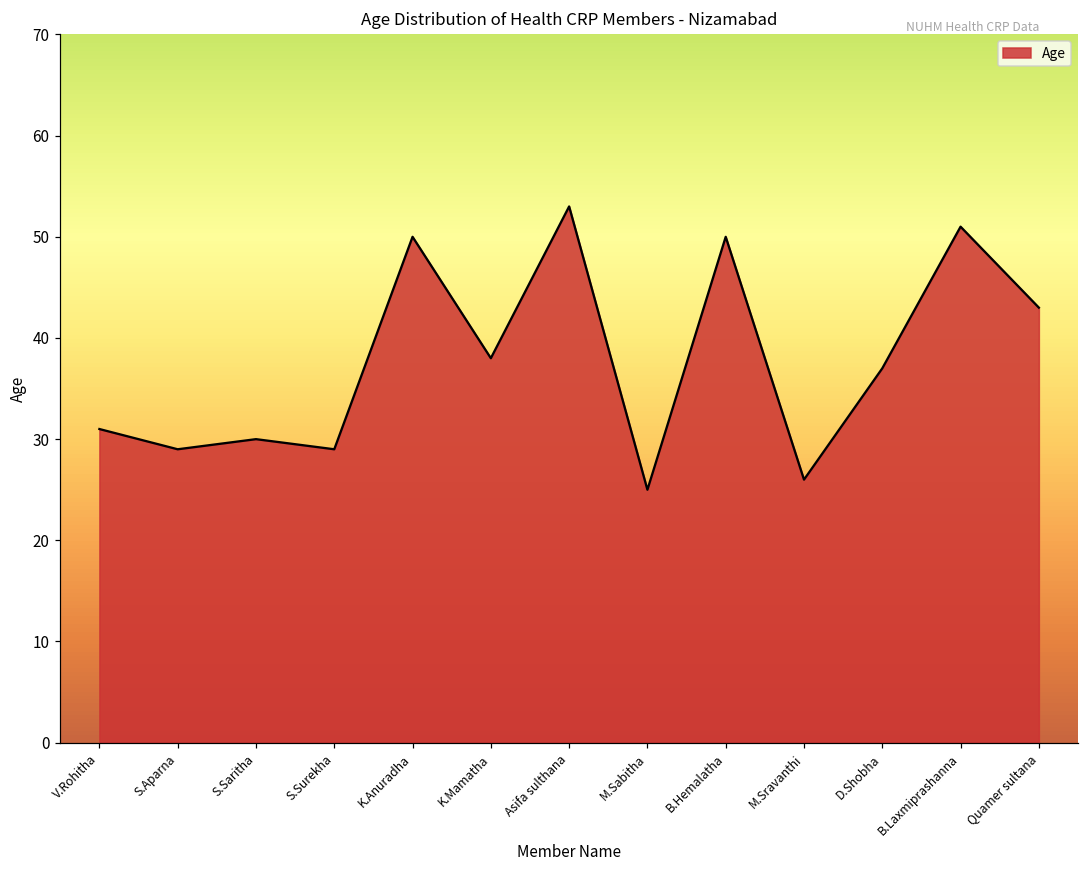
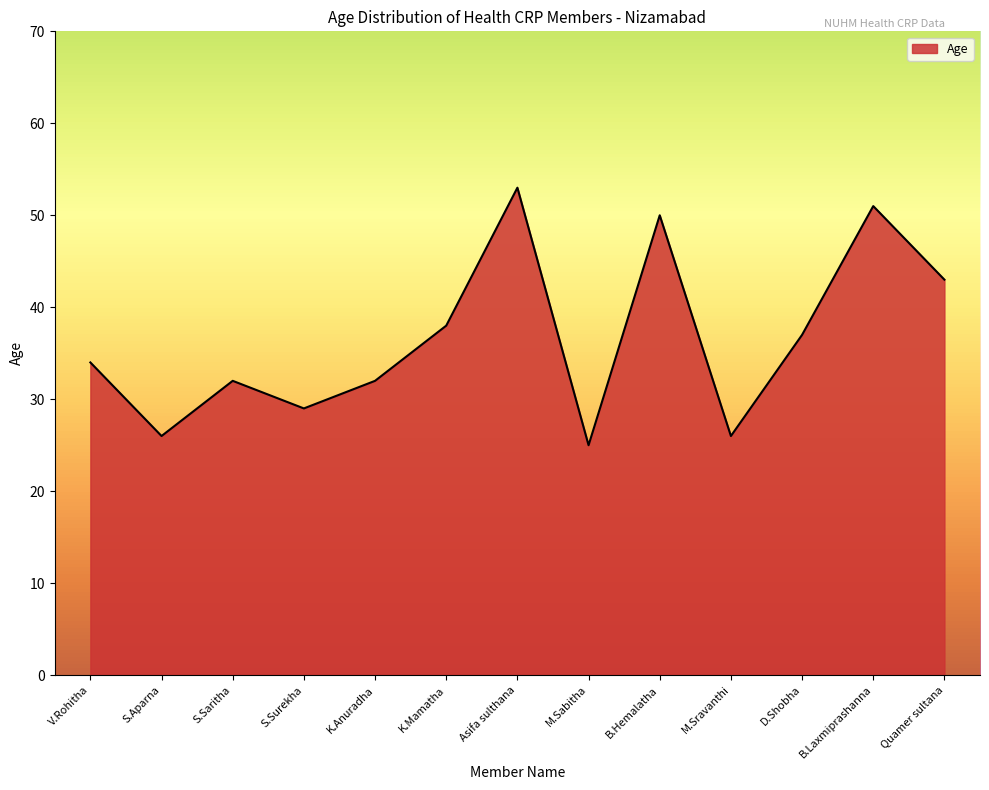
  {
-   "V.Rohitha": 31,
-   "S.Aparna": 29,
-   "S.Saritha": 30,
+   "V.Rohitha": 34,
+   "S.Aparna": 26,
+   "S.Saritha": 32,
    "S.Surekha": 29,
-   "K.Anuradha": 50,
+   "K.Anuradha": 32,
    "K.Mamatha": 38,
    "Asifa sulthana": 53,
    "M.Sabitha": 25,
    "B.Hemalatha": 50,
    "M.Sravanthi": 26,
    "D.Shobha": 37,
    "B.Laxmiprashanna": 51,
    "Quamer sultana": 43
  }
